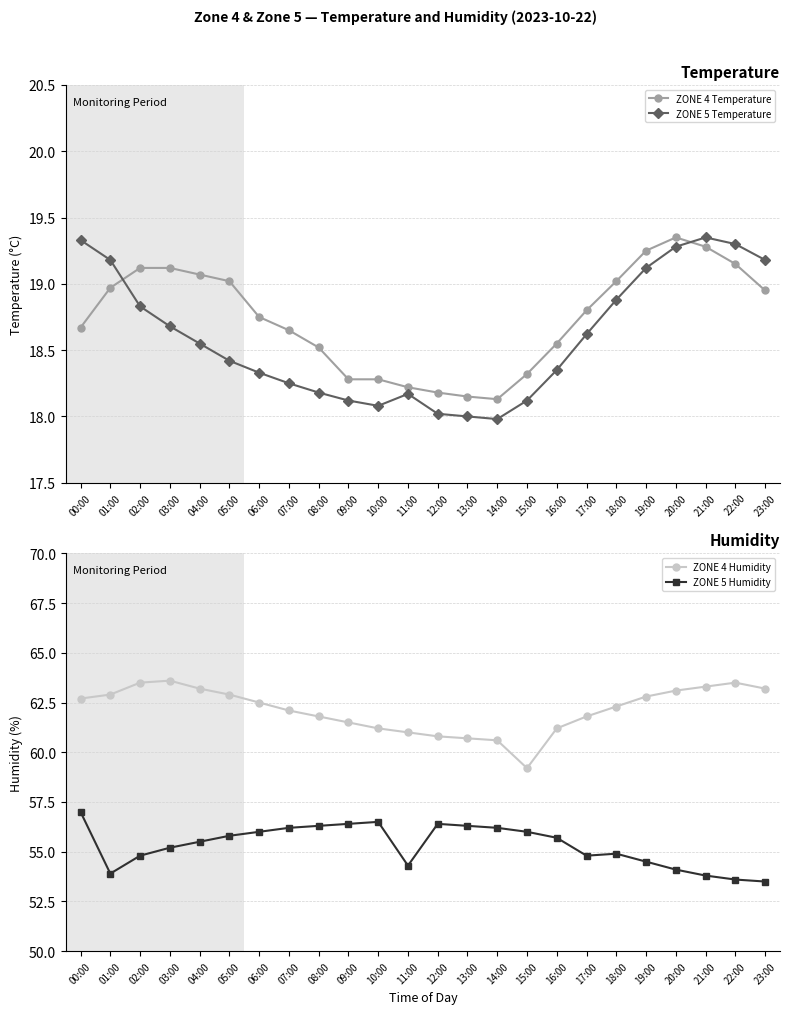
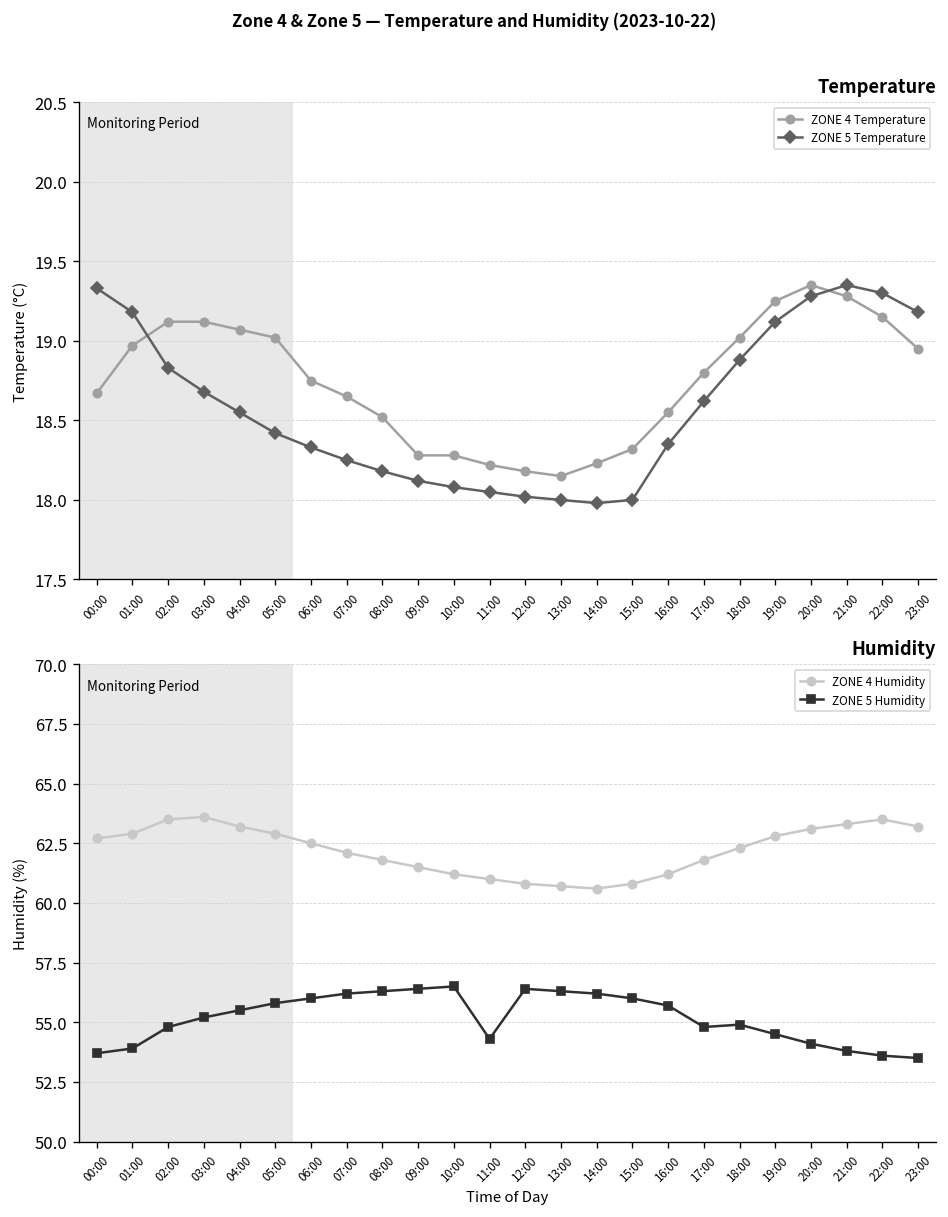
  {
    "Temperature": {
      "ZONE 4 Temperature": {
        "00:00": 18.67,
        "01:00": 18.97,
        "02:00": 19.12,
        "03:00": 19.12,
        "04:00": 19.07,
        "05:00": 19.02,
        "06:00": 18.75,
        "07:00": 18.65,
        "08:00": 18.52,
        "09:00": 18.28,
        "10:00": 18.28,
        "11:00": 18.22,
        "12:00": 18.18,
        "13:00": 18.15,
-       "14:00": 18.13,
+       "14:00": 18.23,
        "15:00": 18.32,
        "16:00": 18.55,
        "17:00": 18.80,
        "18:00": 19.02,
        "19:00": 19.25,
        "20:00": 19.35,
        "21:00": 19.28,
        "22:00": 19.15,
        "23:00": 18.95
      },
      "ZONE 5 Temperature": {
        "00:00": 19.33,
        "01:00": 19.18,
        "02:00": 18.83,
        "03:00": 18.68,
        "04:00": 18.55,
        "05:00": 18.42,
        "06:00": 18.33,
        "07:00": 18.25,
        "08:00": 18.18,
        "09:00": 18.12,
        "10:00": 18.08,
-       "11:00": 18.17,
+       "11:00": 18.05,
        "12:00": 18.02,
        "13:00": 18.00,
        "14:00": 17.98,
-       "15:00": 18.12,
+       "15:00": 18.00,
        "16:00": 18.35,
        "17:00": 18.62,
        "18:00": 18.88,
        "19:00": 19.12,
        "20:00": 19.28,
        "21:00": 19.35,
        "22:00": 19.30,
        "23:00": 19.18
      }
    },
    "Humidity": {
      "ZONE 4 Humidity": {
        "00:00": 62.7,
        "01:00": 62.9,
        "02:00": 63.5,
        "03:00": 63.6,
        "04:00": 63.2,
        "05:00": 62.9,
        "06:00": 62.5,
        "07:00": 62.1,
        "08:00": 61.8,
        "09:00": 61.5,
        "10:00": 61.2,
        "11:00": 61.0,
        "12:00": 60.8,
        "13:00": 60.7,
        "14:00": 60.6,
-       "15:00": 59.2,
+       "15:00": 60.8,
        "16:00": 61.2,
        "17:00": 61.8,
        "18:00": 62.3,
        "19:00": 62.8,
        "20:00": 63.1,
        "21:00": 63.3,
        "22:00": 63.5,
        "23:00": 63.2
      },
      "ZONE 5 Humidity": {
-       "00:00": 57.0,
+       "00:00": 53.7,
        "01:00": 53.9,
        "02:00": 54.8,
        "03:00": 55.2,
        "04:00": 55.5,
        "05:00": 55.8,
        "06:00": 56.0,
        "07:00": 56.2,
        "08:00": 56.3,
        "09:00": 56.4,
        "10:00": 56.5,
        "11:00": 54.3,
        "12:00": 56.4,
        "13:00": 56.3,
        "14:00": 56.2,
        "15:00": 56.0,
        "16:00": 55.7,
        "17:00": 54.8,
        "18:00": 54.9,
        "19:00": 54.5,
        "20:00": 54.1,
        "21:00": 53.8,
        "22:00": 53.6,
        "23:00": 53.5
      }
    }
  }
